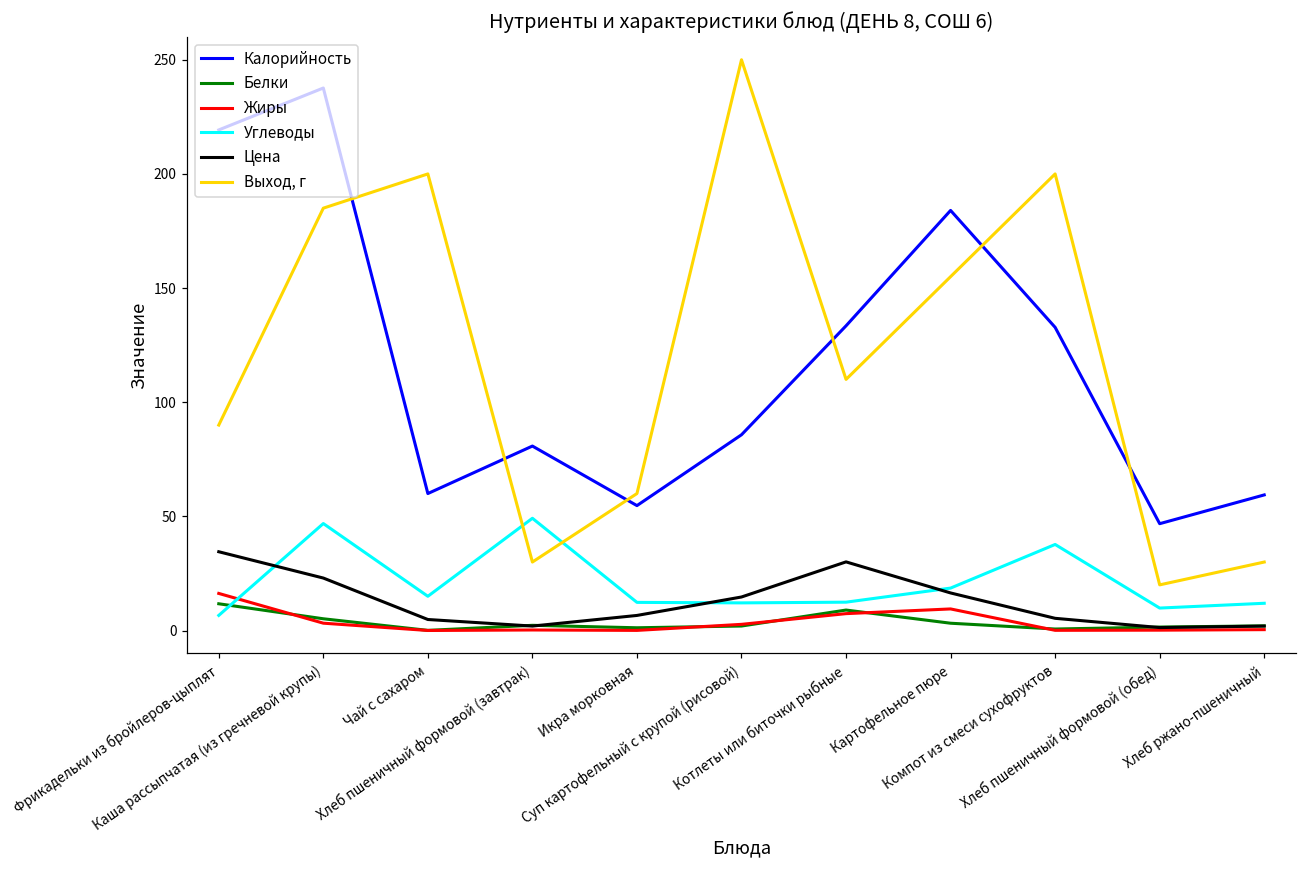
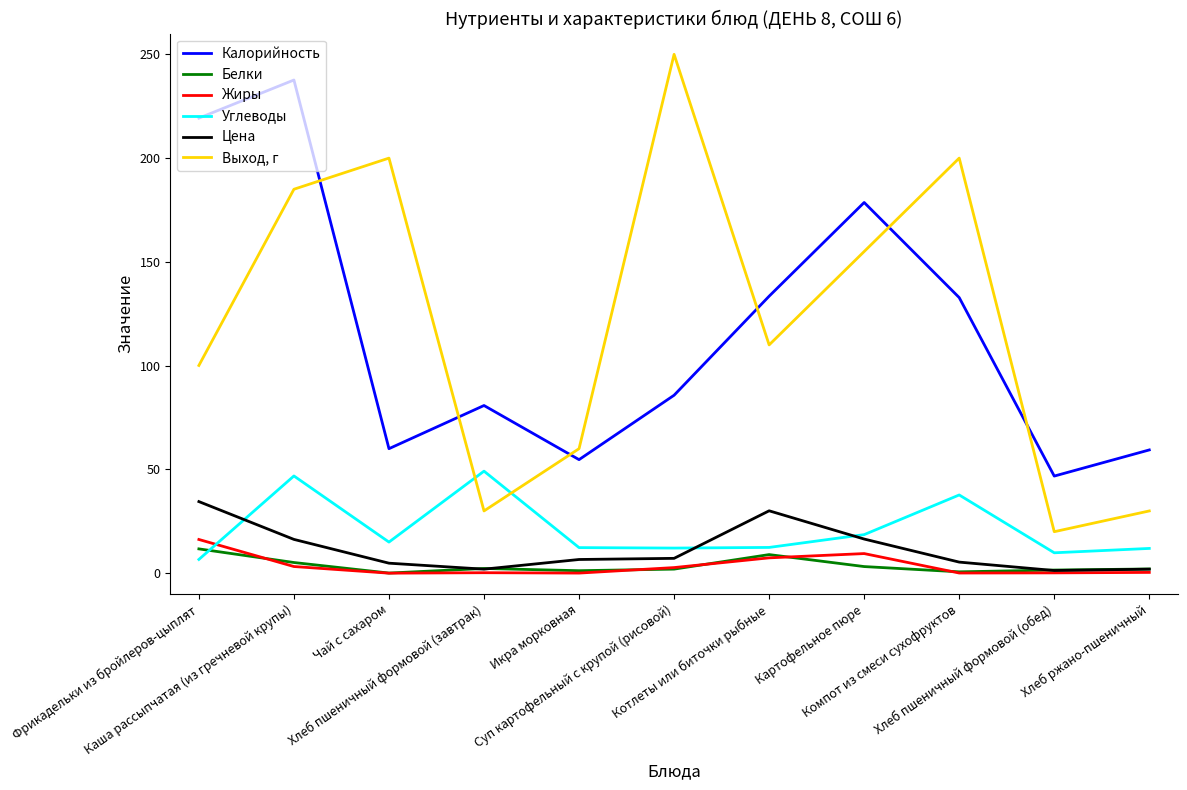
  {
    "Калорийность": {
      "Чай с сахаром": 60,
      "Хлеб пшеничный формовой (завтрак)": 81,
      "Икра морковная": 55,
      "Суп картофельный с крупой (рисовой)": 86,
      "Котлеты или биточки рыбные": 133,
-     "Картофельное пюре": 184,
+     "Картофельное пюре": 179,
      "Компот из смеси сухофруктов": 133,
      "Хлеб пшеничный формовой (обед)": 47,
      "Хлеб ржано-пшеничный": 59
    },
    "Белки": {
      "Фрикадельки из бройлеров-цыплят": 12,
      "Каша рассыпчатая (из гречневой крупы)": 5,
      "Котлеты или биточки рыбные": 9,
      "Картофельное пюре": 3
    },
    "Жиры": {
      "Фрикадельки из бройлеров-цыплят": 16,
      "Каша рассыпчатая (из гречневой крупы)": 3,
      "Хлеб пшеничный формовой (завтрак)": 0,
      "Котлеты или биточки рыбные": 7,
      "Картофельное пюре": 9,
      "Хлеб ржано-пшеничный": 0
    },
    "Углеводы": {
      "Фрикадельки из бройлеров-цыплят": 7,
      "Каша рассыпчатая (из гречневой крупы)": 47,
      "Чай с сахаром": 15,
      "Хлеб пшеничный формовой (завтрак)": 49,
      "Икра морковная": 12,
      "Суп картофельный с крупой (рисовой)": 12,
      "Котлеты или биточки рыбные": 12,
      "Картофельное пюре": 19,
      "Компот из смеси сухофруктов": 38,
      "Хлеб пшеничный формовой (обед)": 10,
      "Хлеб ржано-пшеничный": 12
    },
    "Цена": {
      "Фрикадельки из бройлеров-цыплят": 35,
-     "Каша рассыпчатая (из гречневой крупы)": 23,
+     "Каша рассыпчатая (из гречневой крупы)": 16,
      "Чай с сахаром": 5,
      "Икра морковная": 7,
-     "Суп картофельный с крупой (рисовой)": 15,
+     "Суп картофельный с крупой (рисовой)": 7,
      "Котлеты или биточки рыбные": 30,
      "Картофельное пюре": 16,
      "Компот из смеси сухофруктов": 5
    },
    "Выход, г": {
-     "Фрикадельки из бройлеров-цыплят": 90,
+     "Фрикадельки из бройлеров-цыплят": 100,
      "Каша рассыпчатая (из гречневой крупы)": 185,
      "Чай с сахаром": 200,
      "Хлеб пшеничный формовой (завтрак)": 30,
      "Икра морковная": 60,
      "Суп картофельный с крупой (рисовой)": 250,
      "Котлеты или биточки рыбные": 110,
      "Картофельное пюре": 155,
      "Компот из смеси сухофруктов": 200,
      "Хлеб пшеничный формовой (обед)": 20,
      "Хлеб ржано-пшеничный": 30
    }
  }
